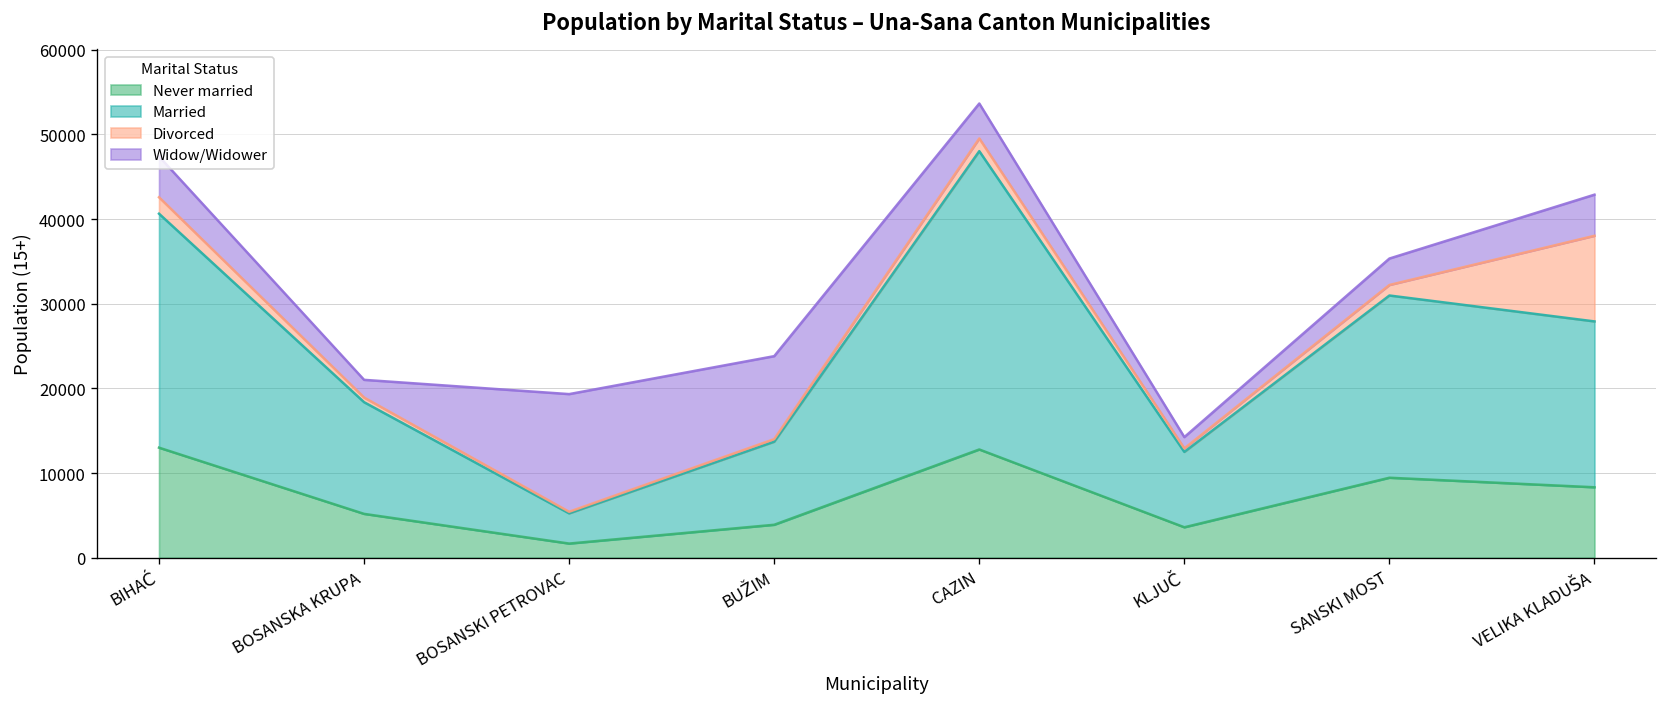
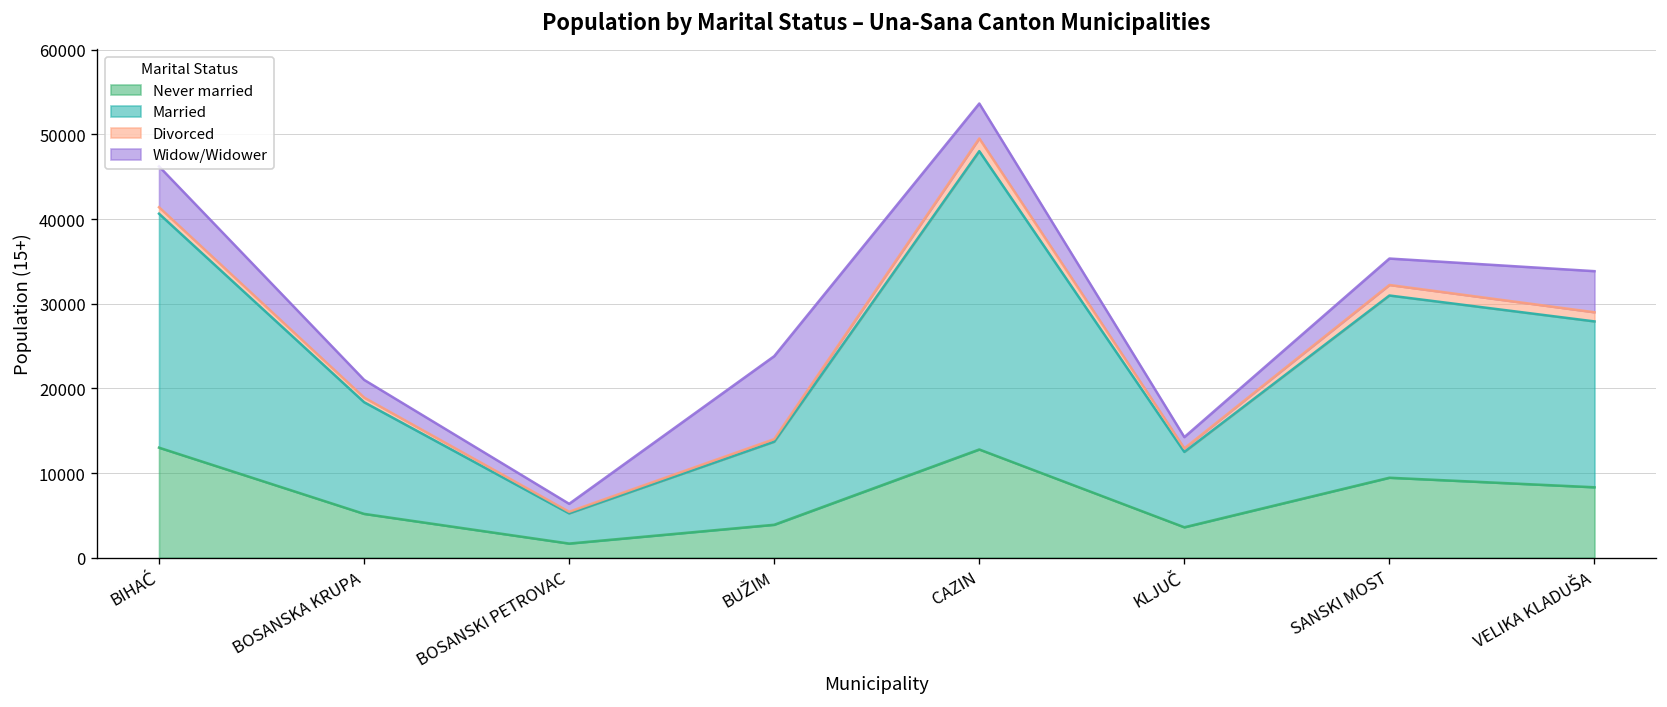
  {
    "Divorced": {
-     "BIHAĆ": 2000,
+     "BIHAĆ": 1000,
      "BOSANSKA KRUPA": 1000,
      "CAZIN": 2000,
      "KLJUČ": 0,
      "SANSKI MOST": 1000,
-     "VELIKA KLADUŠA": 10000
+     "VELIKA KLADUŠA": 1000
    },
    "Widow/Widower": {
      "BOSANSKA KRUPA": 2000,
-     "BOSANSKI PETROVAC": 14000,
+     "BOSANSKI PETROVAC": 1000,
      "BUŽIM": 10000,
      "CAZIN": 4000,
      "KLJUČ": 1000,
      "SANSKI MOST": 3000,
      "VELIKA KLADUŠA": 5000
    }
  }
